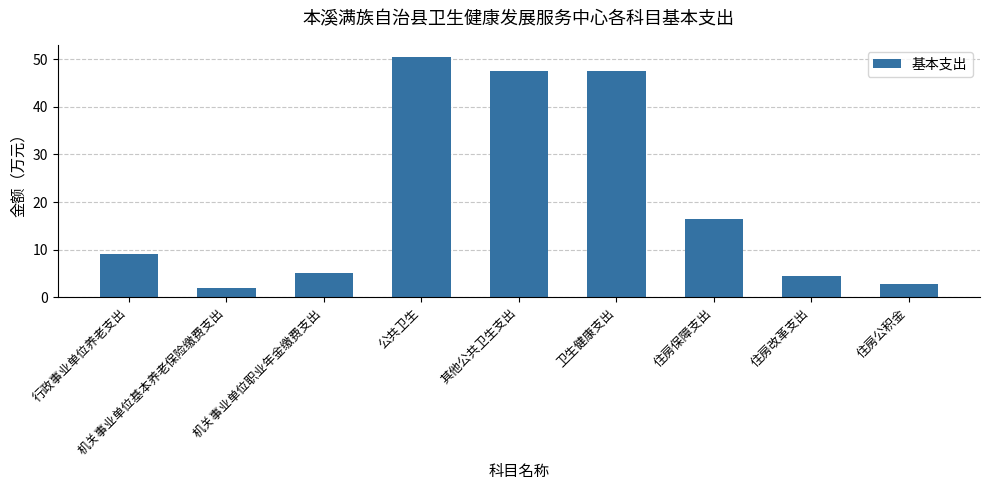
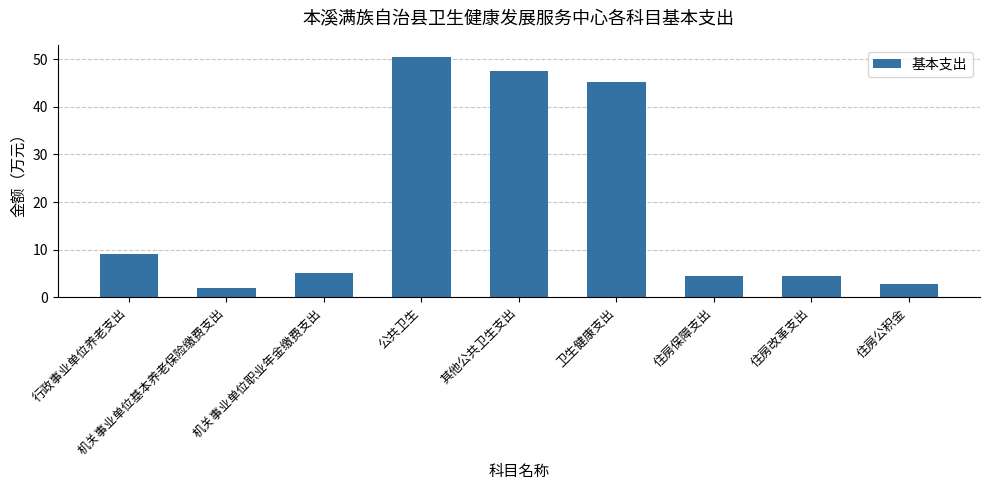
  {
    "行政事业单位养老支出": 9,
    "机关事业单位基本养老保险缴费支出": 2,
    "机关事业单位职业年金缴费支出": 5,
    "公共卫生": 51,
    "其他公共卫生支出": 48,
-   "卫生健康支出": 48,
-   "住房保障支出": 16,
+   "卫生健康支出": 45,
+   "住房保障支出": 5,
    "住房改革支出": 5,
    "住房公积金": 3
  }
